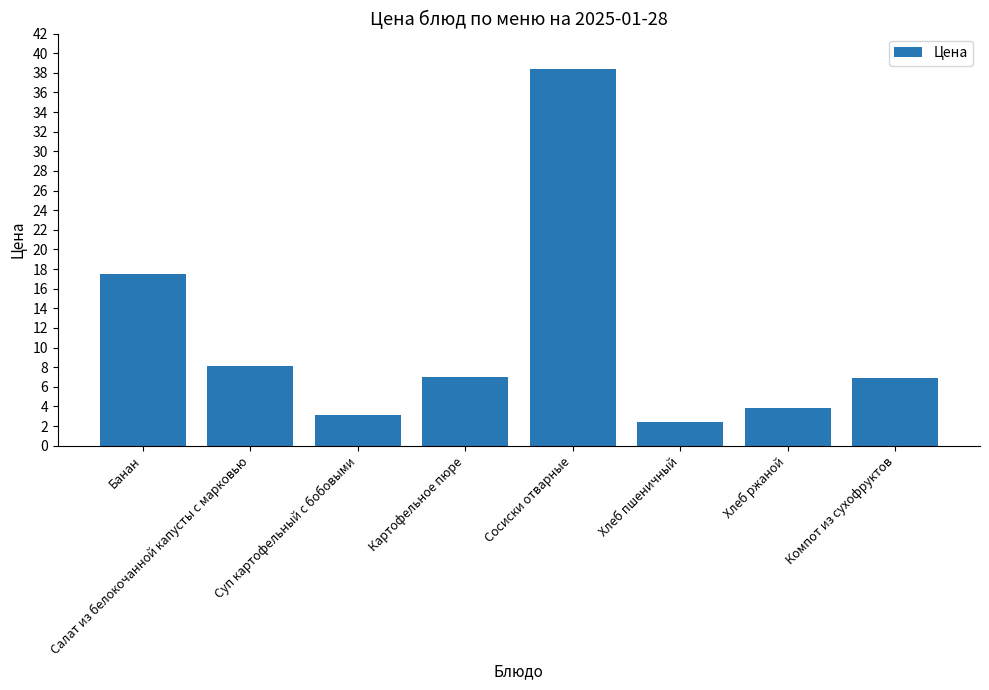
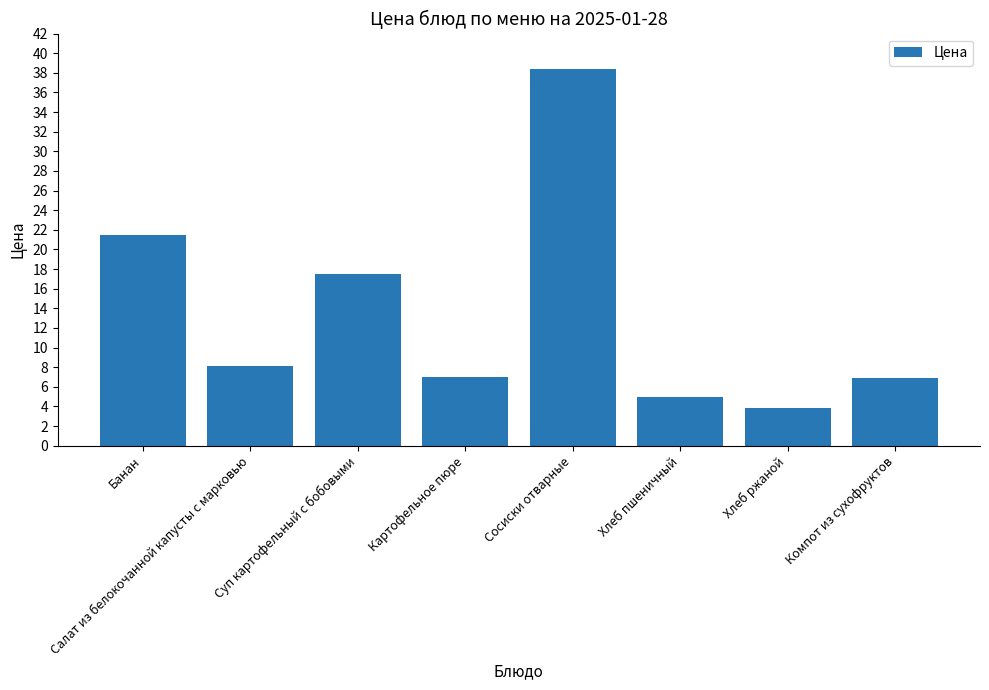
  {
-   "Банан": 18,
+   "Банан": 22,
    "Салат из белокочанной капусты с марковью": 8,
-   "Суп картофельный с бобовыми": 3,
+   "Суп картофельный с бобовыми": 18,
    "Картофельное пюре": 7,
    "Сосиски отварные": 38,
-   "Хлеб пшеничный": 2,
+   "Хлеб пшеничный": 5,
    "Хлеб ржаной": 4,
    "Компот из сухофруктов": 7
  }
